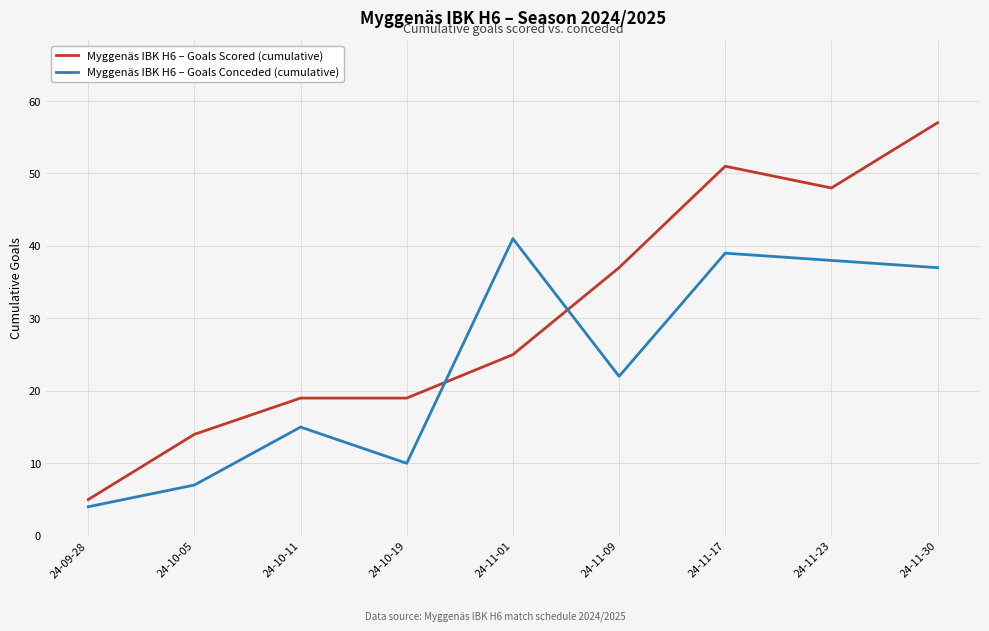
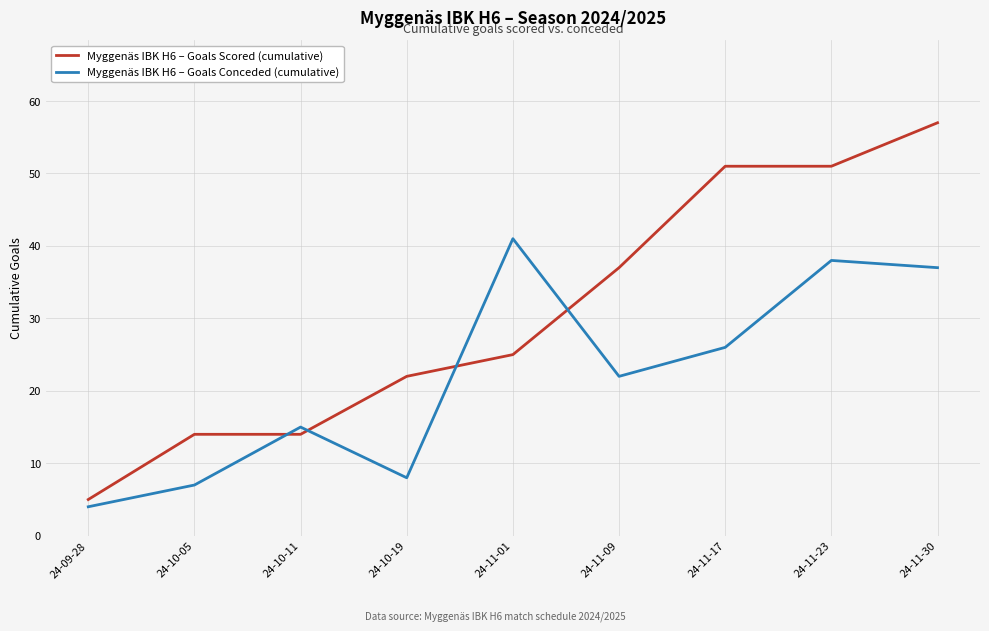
  {
    "Myggenäs IBK H6 – Goals Scored (cumulative)": {
      "24-09-28": 5,
      "24-10-05": 14,
-     "24-10-11": 19,
-     "24-10-19": 19,
+     "24-10-11": 14,
+     "24-10-19": 22,
      "24-11-01": 25,
      "24-11-09": 37,
      "24-11-17": 51,
-     "24-11-23": 48,
+     "24-11-23": 51,
      "24-11-30": 57
    },
    "Myggenäs IBK H6 – Goals Conceded (cumulative)": {
      "24-09-28": 4,
      "24-10-05": 7,
      "24-10-11": 15,
-     "24-10-19": 10,
+     "24-10-19": 8,
      "24-11-01": 41,
      "24-11-09": 22,
-     "24-11-17": 39,
+     "24-11-17": 26,
      "24-11-23": 38,
      "24-11-30": 37
    }
  }
